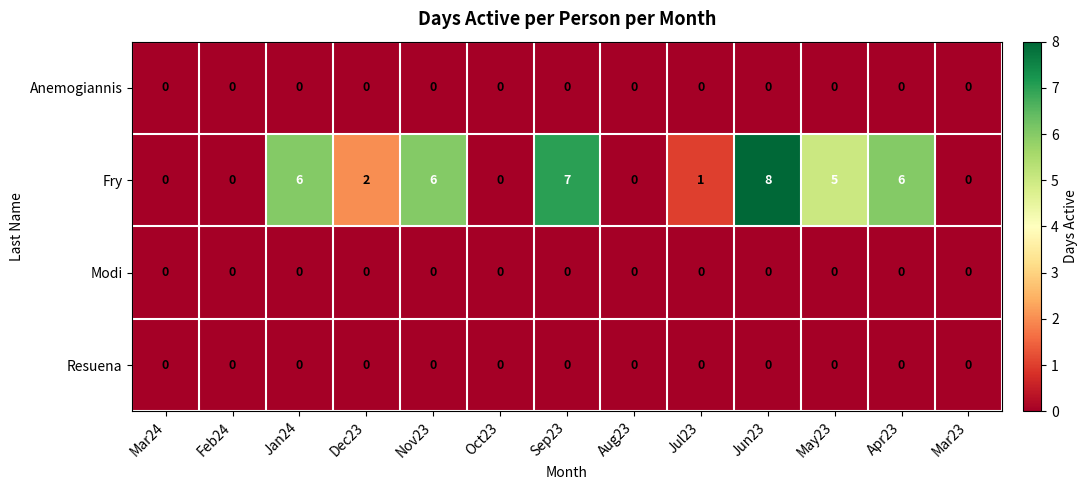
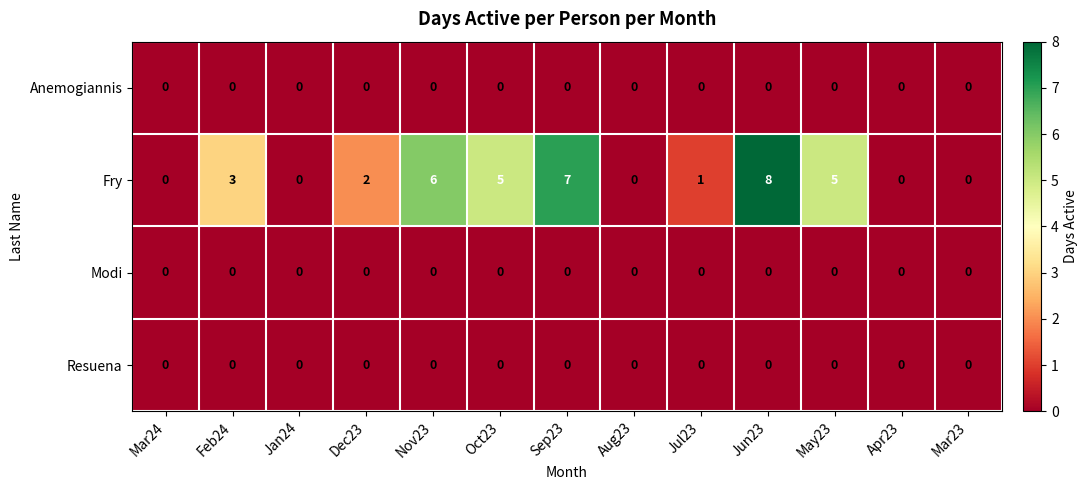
  {
    "Anemogiannis": {
      "Mar24": 0,
      "Feb24": 0,
      "Jan24": 0,
      "Dec23": 0,
      "Nov23": 0,
      "Oct23": 0,
      "Sep23": 0,
      "Aug23": 0,
      "Jul23": 0,
      "Jun23": 0,
      "May23": 0,
      "Apr23": 0,
      "Mar23": 0
    },
    "Fry": {
      "Mar24": 0,
-     "Feb24": 0,
-     "Jan24": 6,
+     "Feb24": 3,
+     "Jan24": 0,
      "Dec23": 2,
      "Nov23": 6,
-     "Oct23": 0,
+     "Oct23": 5,
      "Sep23": 7,
      "Aug23": 0,
      "Jul23": 1,
      "Jun23": 8,
      "May23": 5,
-     "Apr23": 6,
+     "Apr23": 0,
      "Mar23": 0
    },
    "Modi": {
      "Mar24": 0,
      "Feb24": 0,
      "Jan24": 0,
      "Dec23": 0,
      "Nov23": 0,
      "Oct23": 0,
      "Sep23": 0,
      "Aug23": 0,
      "Jul23": 0,
      "Jun23": 0,
      "May23": 0,
      "Apr23": 0,
      "Mar23": 0
    },
    "Resuena": {
      "Mar24": 0,
      "Feb24": 0,
      "Jan24": 0,
      "Dec23": 0,
      "Nov23": 0,
      "Oct23": 0,
      "Sep23": 0,
      "Aug23": 0,
      "Jul23": 0,
      "Jun23": 0,
      "May23": 0,
      "Apr23": 0,
      "Mar23": 0
    }
  }
